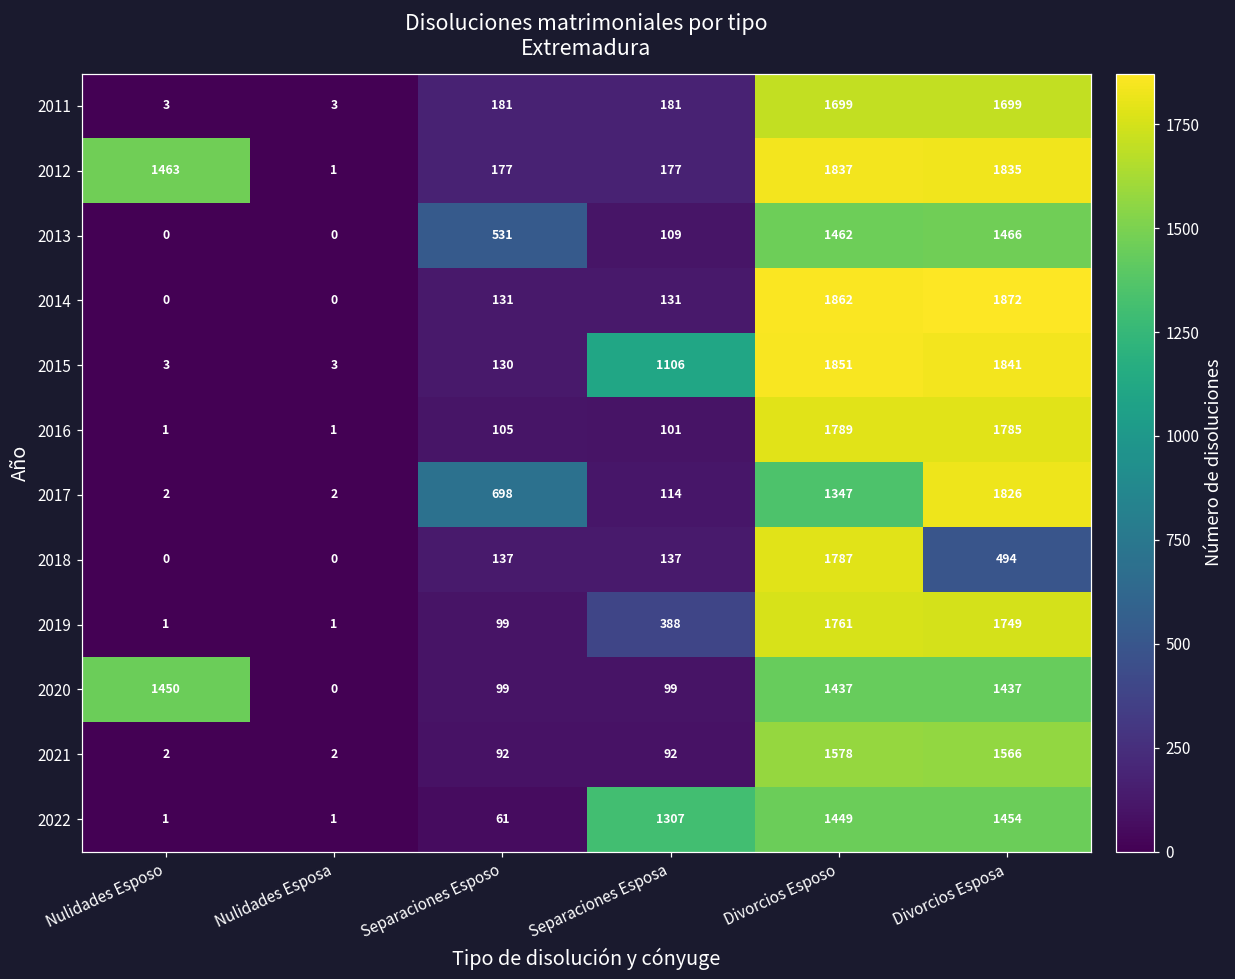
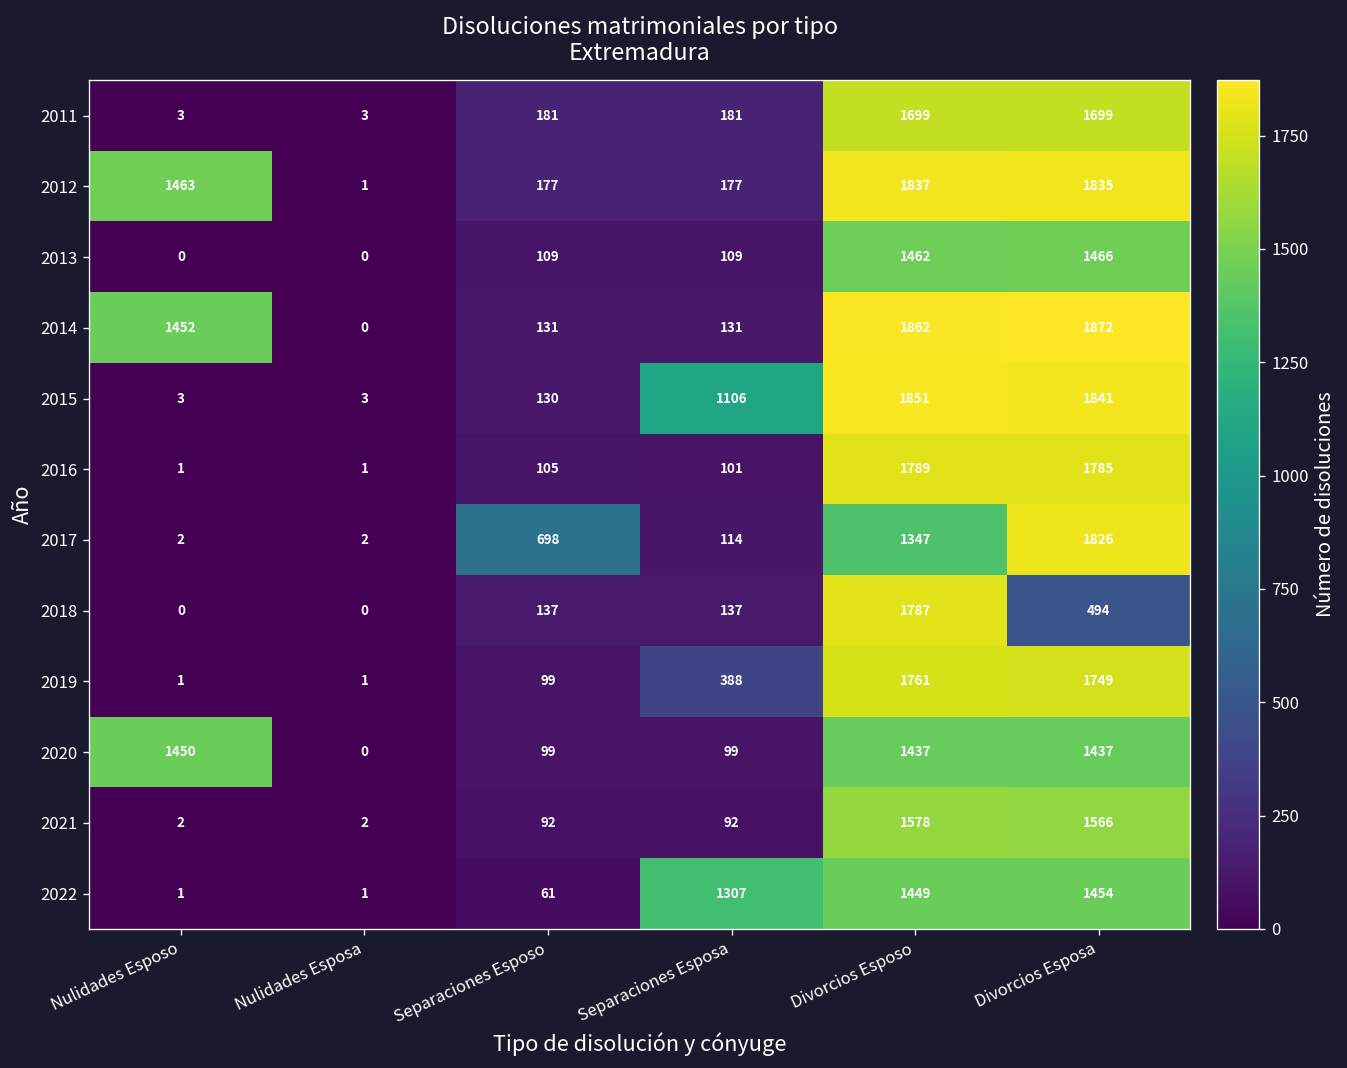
  {
    "2011": {
      "Nulidades Esposo": 3,
      "Nulidades Esposa": 3,
      "Separaciones Esposo": 181,
      "Separaciones Esposa": 181,
      "Divorcios Esposo": 1699,
      "Divorcios Esposa": 1699
    },
    "2012": {
      "Nulidades Esposo": 1463,
      "Nulidades Esposa": 1,
      "Separaciones Esposo": 177,
      "Separaciones Esposa": 177,
      "Divorcios Esposo": 1837,
      "Divorcios Esposa": 1835
    },
    "2013": {
      "Nulidades Esposo": 0,
      "Nulidades Esposa": 0,
-     "Separaciones Esposo": 531,
+     "Separaciones Esposo": 109,
      "Separaciones Esposa": 109,
      "Divorcios Esposo": 1462,
      "Divorcios Esposa": 1466
    },
    "2014": {
-     "Nulidades Esposo": 0,
+     "Nulidades Esposo": 1452,
      "Nulidades Esposa": 0,
      "Separaciones Esposo": 131,
      "Separaciones Esposa": 131,
      "Divorcios Esposo": 1862,
      "Divorcios Esposa": 1872
    },
    "2015": {
      "Nulidades Esposo": 3,
      "Nulidades Esposa": 3,
      "Separaciones Esposo": 130,
      "Separaciones Esposa": 1106,
      "Divorcios Esposo": 1851,
      "Divorcios Esposa": 1841
    },
    "2016": {
      "Nulidades Esposo": 1,
      "Nulidades Esposa": 1,
      "Separaciones Esposo": 105,
      "Separaciones Esposa": 101,
      "Divorcios Esposo": 1789,
      "Divorcios Esposa": 1785
    },
    "2017": {
      "Nulidades Esposo": 2,
      "Nulidades Esposa": 2,
      "Separaciones Esposo": 698,
      "Separaciones Esposa": 114,
      "Divorcios Esposo": 1347,
      "Divorcios Esposa": 1826
    },
    "2018": {
      "Nulidades Esposo": 0,
      "Nulidades Esposa": 0,
      "Separaciones Esposo": 137,
      "Separaciones Esposa": 137,
      "Divorcios Esposo": 1787,
      "Divorcios Esposa": 494
    },
    "2019": {
      "Nulidades Esposo": 1,
      "Nulidades Esposa": 1,
      "Separaciones Esposo": 99,
      "Separaciones Esposa": 388,
      "Divorcios Esposo": 1761,
      "Divorcios Esposa": 1749
    },
    "2020": {
      "Nulidades Esposo": 1450,
      "Nulidades Esposa": 0,
      "Separaciones Esposo": 99,
      "Separaciones Esposa": 99,
      "Divorcios Esposo": 1437,
      "Divorcios Esposa": 1437
    },
    "2021": {
      "Nulidades Esposo": 2,
      "Nulidades Esposa": 2,
      "Separaciones Esposo": 92,
      "Separaciones Esposa": 92,
      "Divorcios Esposo": 1578,
      "Divorcios Esposa": 1566
    },
    "2022": {
      "Nulidades Esposo": 1,
      "Nulidades Esposa": 1,
      "Separaciones Esposo": 61,
      "Separaciones Esposa": 1307,
      "Divorcios Esposo": 1449,
      "Divorcios Esposa": 1454
    }
  }
